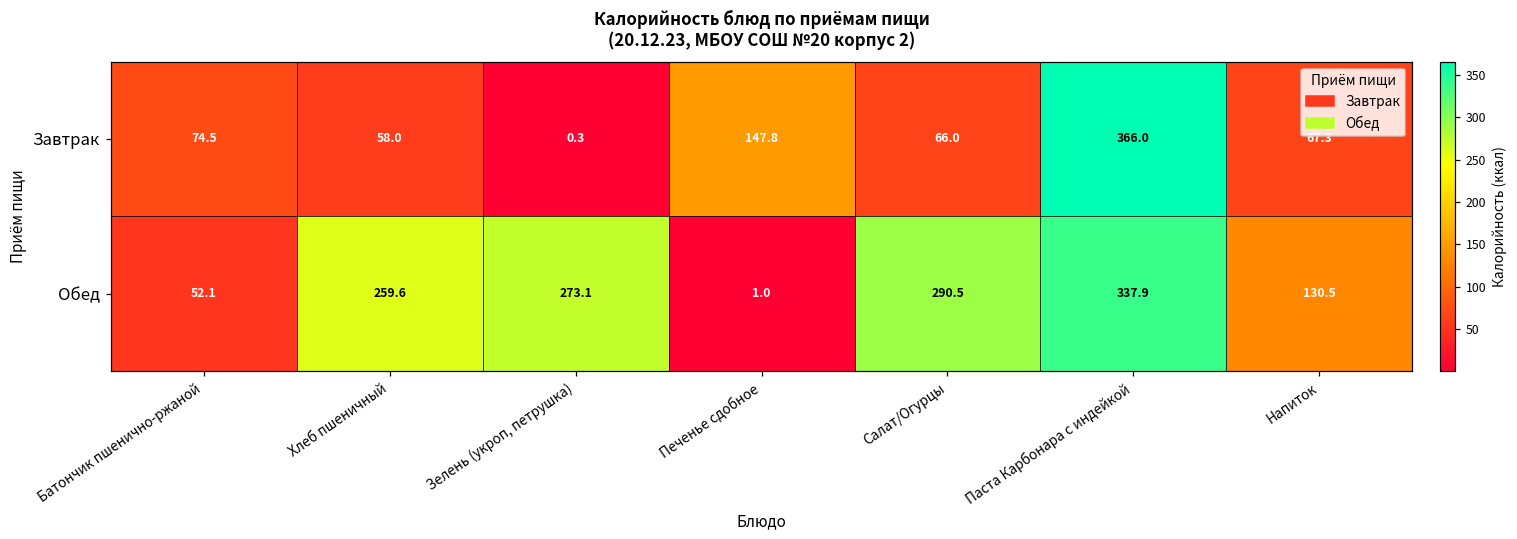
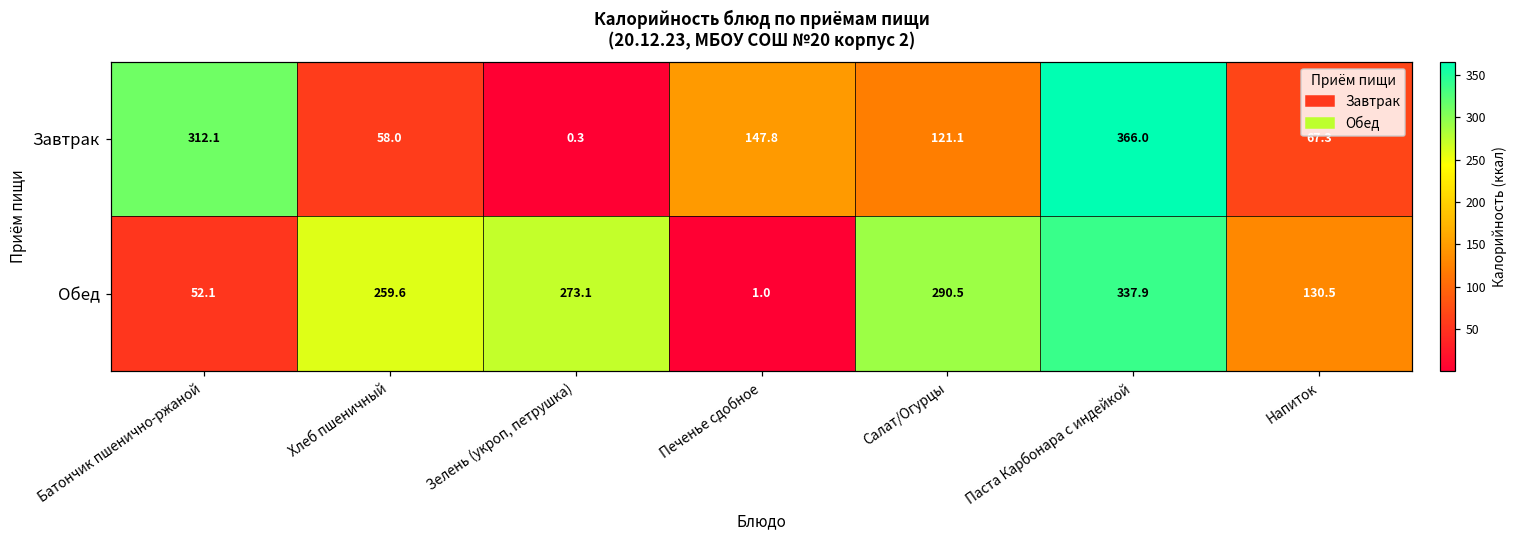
  {
    "Завтрак": {
-     "Батончик пшенично-ржаной": 74.5,
+     "Батончик пшенично-ржаной": 312.1,
      "Хлеб пшеничный": 58.0,
      "Зелень (укроп, петрушка)": 0.3,
      "Печенье сдобное": 147.8,
-     "Салат/Огурцы": 66.0,
+     "Салат/Огурцы": 121.1,
      "Паста Карбонара с индейкой": 366.0
    },
    "Обед": {
      "Батончик пшенично-ржаной": 52.1,
      "Хлеб пшеничный": 259.6,
      "Зелень (укроп, петрушка)": 273.1,
      "Печенье сдобное": 1.0,
      "Салат/Огурцы": 290.5,
      "Паста Карбонара с индейкой": 337.9,
      "Напиток": 130.5
    }
  }
